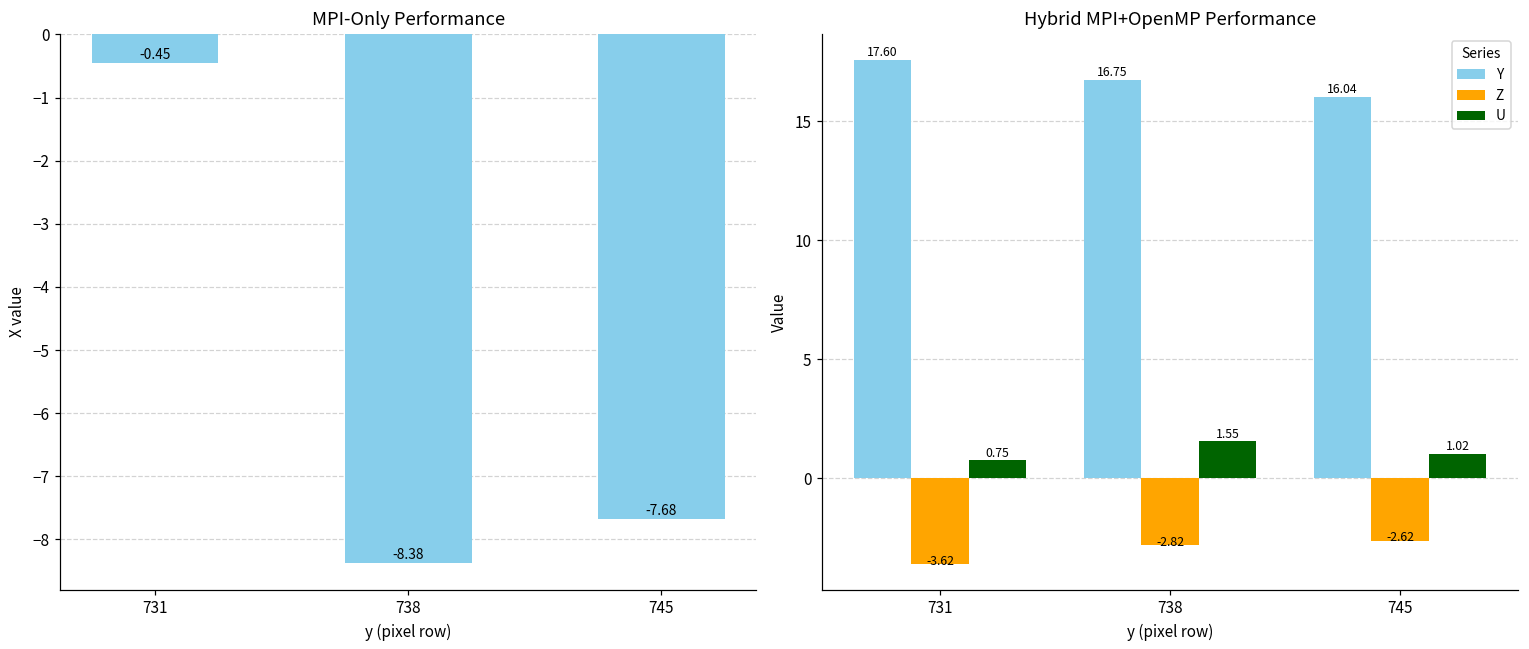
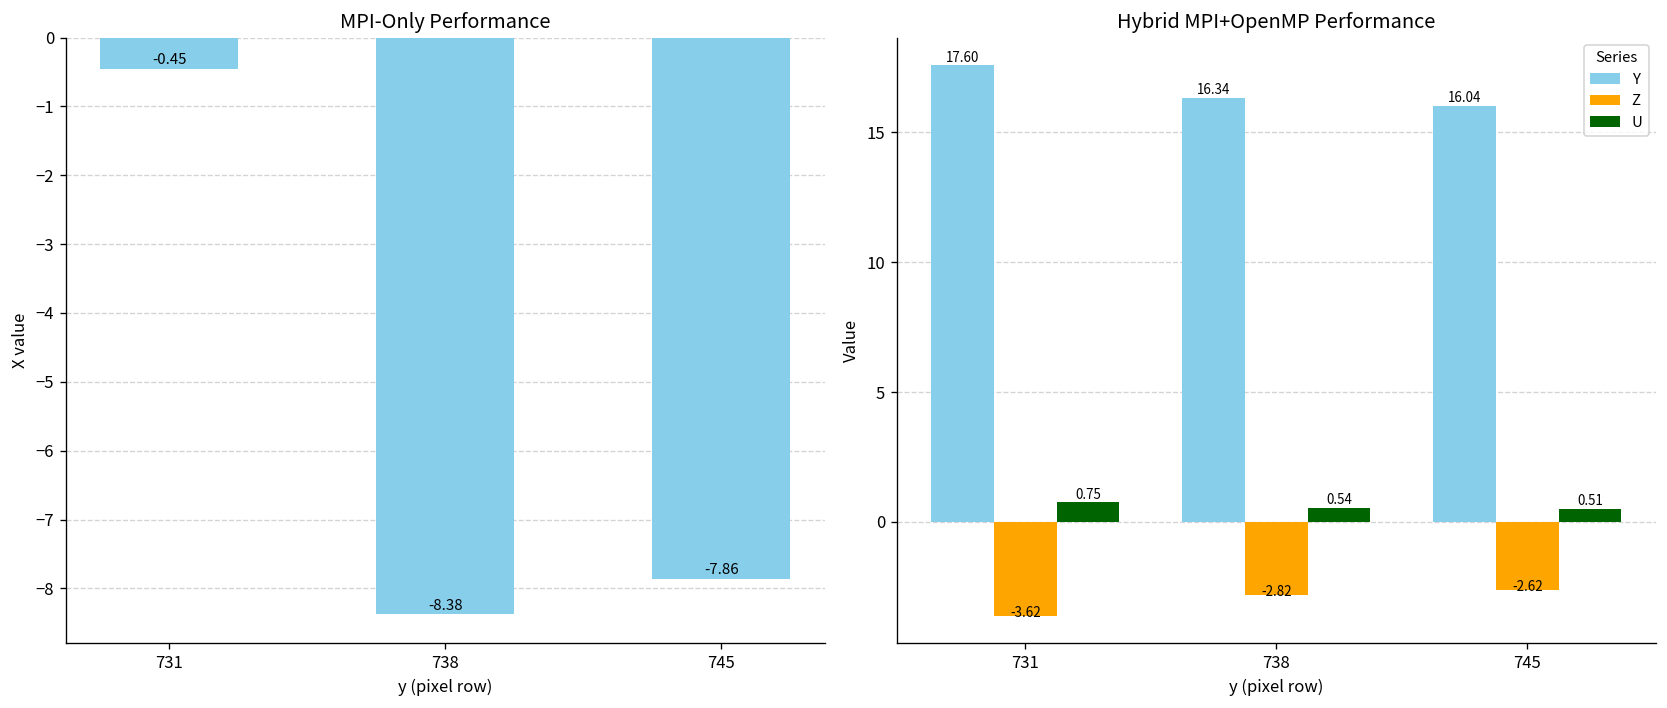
  {
    "MPI-Only Performance": {
      "731": -0.45,
      "738": -8.38,
-     "745": -7.68
+     "745": -7.86
    },
    "Hybrid MPI+OpenMP Performance": {
      "Y": {
        "731": 17.60,
-       "738": 16.75,
+       "738": 16.34,
        "745": 16.04
      },
      "Z": {
        "731": -3.62,
        "738": -2.82,
        "745": -2.62
      },
      "U": {
        "731": 0.75,
-       "738": 1.55,
-       "745": 1.02
+       "738": 0.54,
+       "745": 0.51
      }
    }
  }
